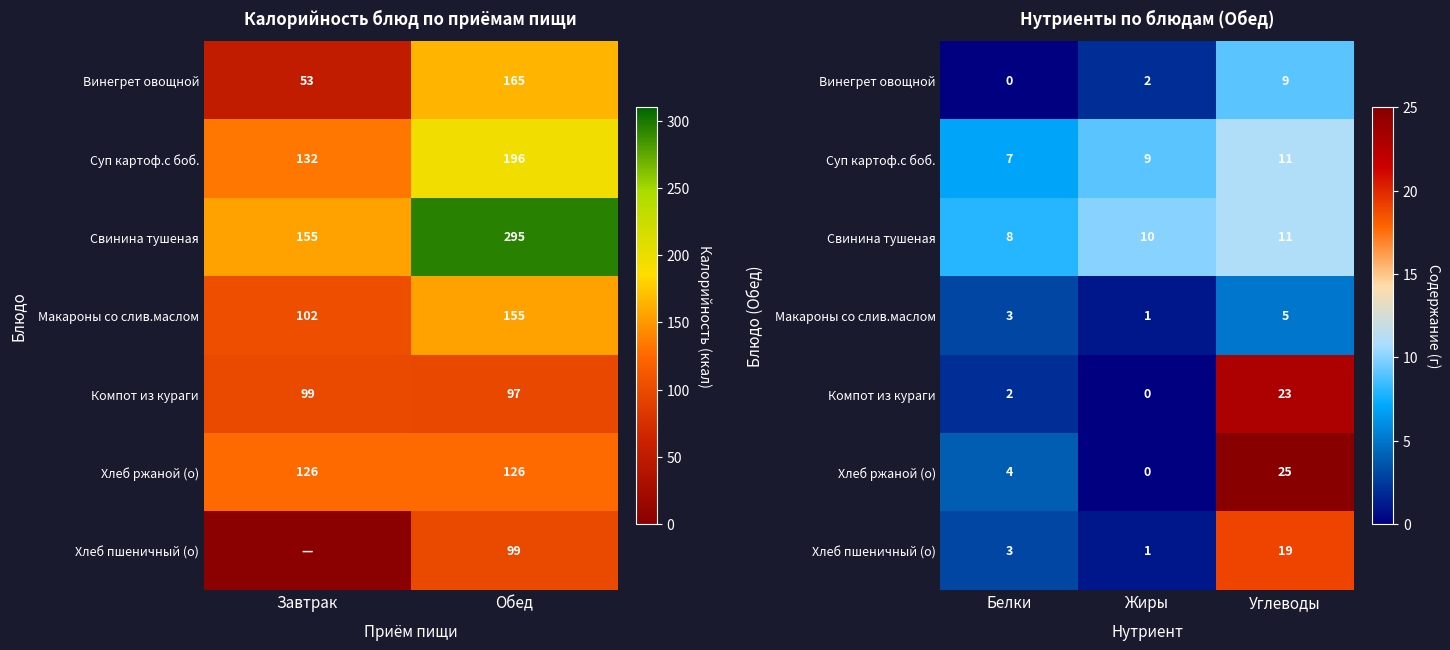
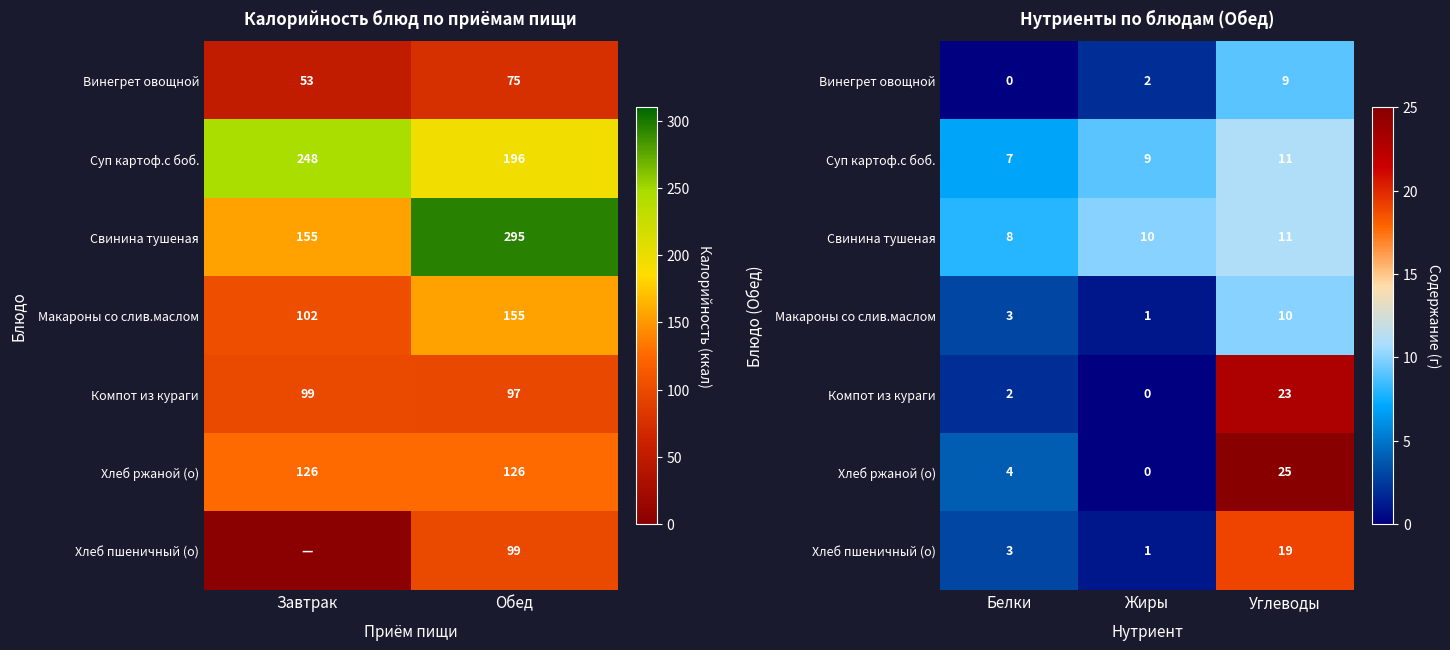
  {
    "Калорийность блюд по приёмам пищи": {
      "Винегрет овощной": {
        "Завтрак": 53,
-       "Обед": 165
+       "Обед": 75
      },
      "Суп картоф.с боб.": {
-       "Завтрак": 132,
+       "Завтрак": 248,
        "Обед": 196
      },
      "Свинина тушеная": {
        "Завтрак": 155,
        "Обед": 295
      },
      "Макароны со слив.маслом": {
        "Завтрак": 102,
        "Обед": 155
      },
      "Компот из кураги": {
        "Завтрак": 99,
        "Обед": 97
      },
      "Хлеб ржаной (о)": {
        "Завтрак": 126,
        "Обед": 126
      },
      "Хлеб пшеничный (о)": {
        "Обед": 99
      }
    },
    "Нутриенты по блюдам (Обед)": {
      "Винегрет овощной": {
        "Белки": 0,
        "Жиры": 2,
        "Углеводы": 9
      },
      "Суп картоф.с боб.": {
        "Белки": 7,
        "Жиры": 9,
        "Углеводы": 11
      },
      "Свинина тушеная": {
        "Белки": 8,
        "Жиры": 10,
        "Углеводы": 11
      },
      "Макароны со слив.маслом": {
        "Белки": 3,
        "Жиры": 1,
-       "Углеводы": 5
+       "Углеводы": 10
      },
      "Компот из кураги": {
        "Белки": 2,
        "Жиры": 0,
        "Углеводы": 23
      },
      "Хлеб ржаной (о)": {
        "Белки": 4,
        "Жиры": 0,
        "Углеводы": 25
      },
      "Хлеб пшеничный (о)": {
        "Белки": 3,
        "Жиры": 1,
        "Углеводы": 19
      }
    }
  }
